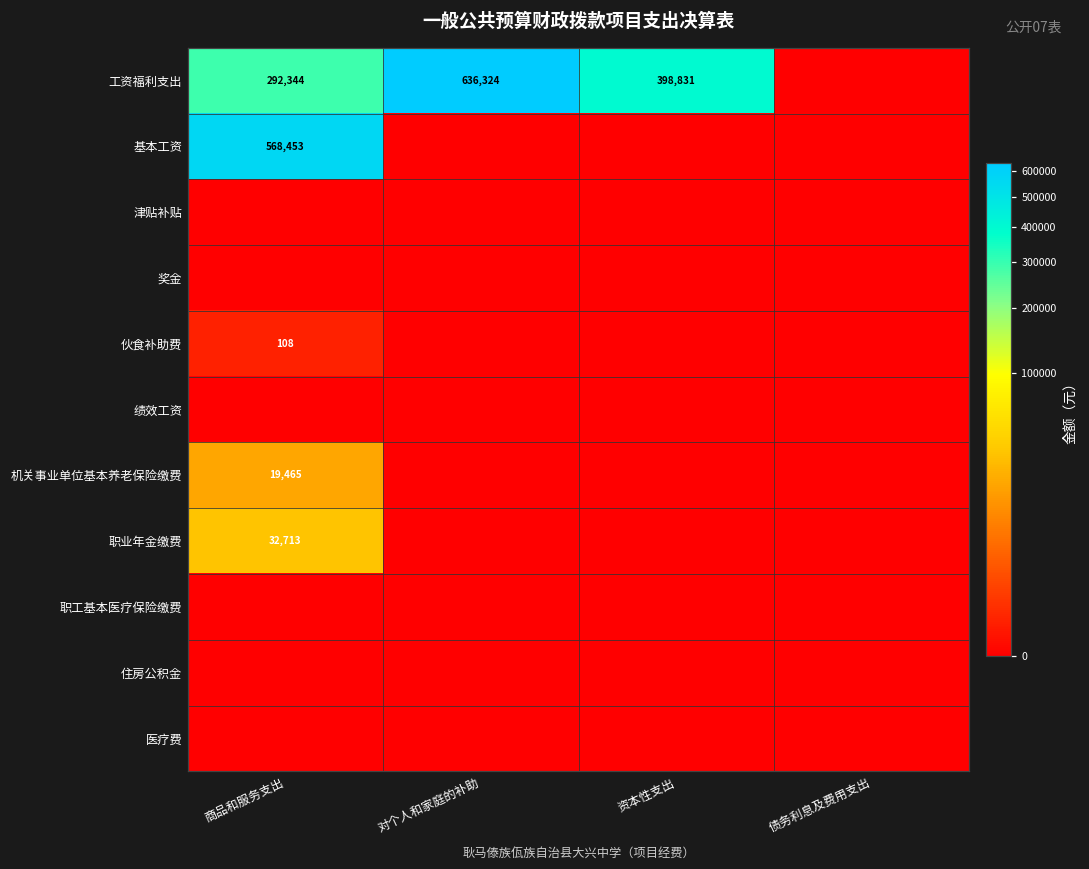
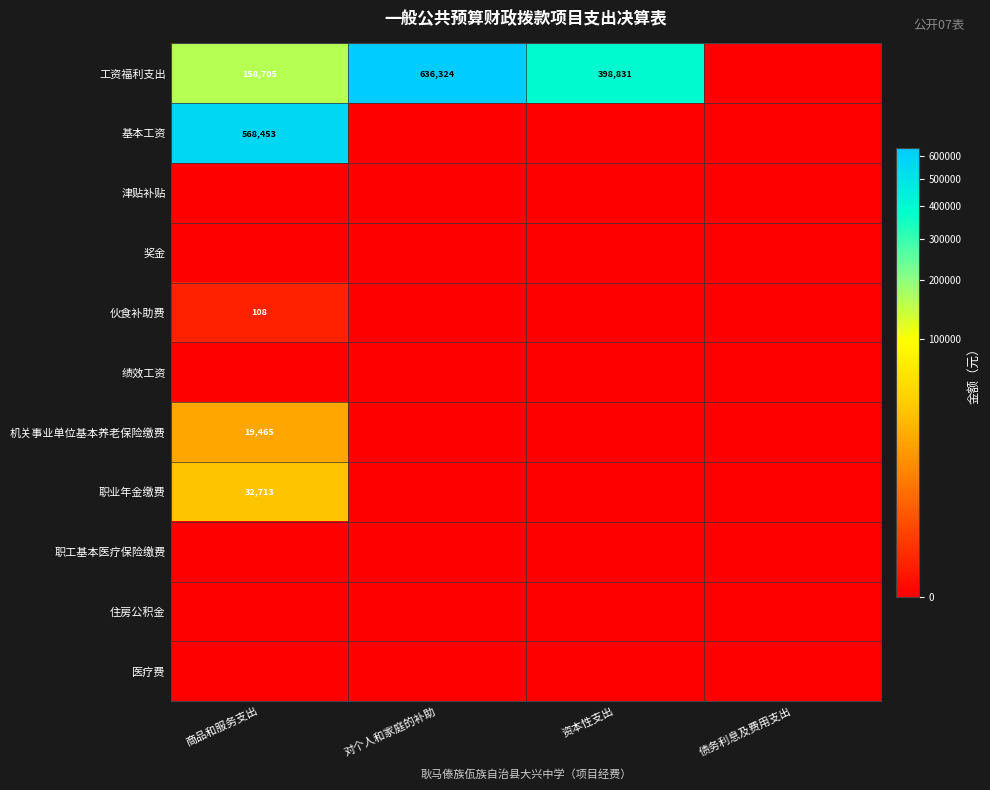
  {
    "工资福利支出": {
-     "商品和服务支出": "292,344",
+     "商品和服务支出": "158,705",
      "对个人和家庭的补助": "636,324",
      "资本性支出": "398,831"
    },
    "基本工资": {
      "商品和服务支出": "568,453"
    },
    "伙食补助费": {
      "商品和服务支出": "108"
    },
    "机关事业单位基本养老保险缴费": {
      "商品和服务支出": "19,465"
    },
    "职业年金缴费": {
      "商品和服务支出": "32,713"
    }
  }
